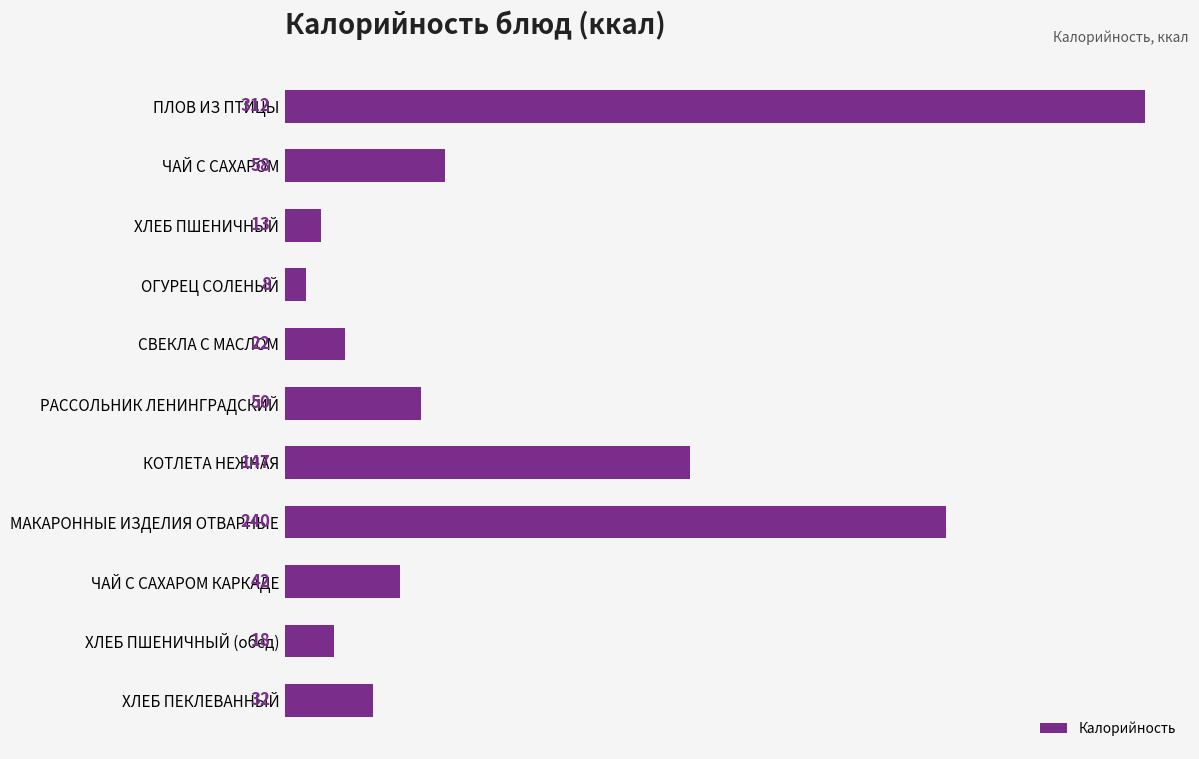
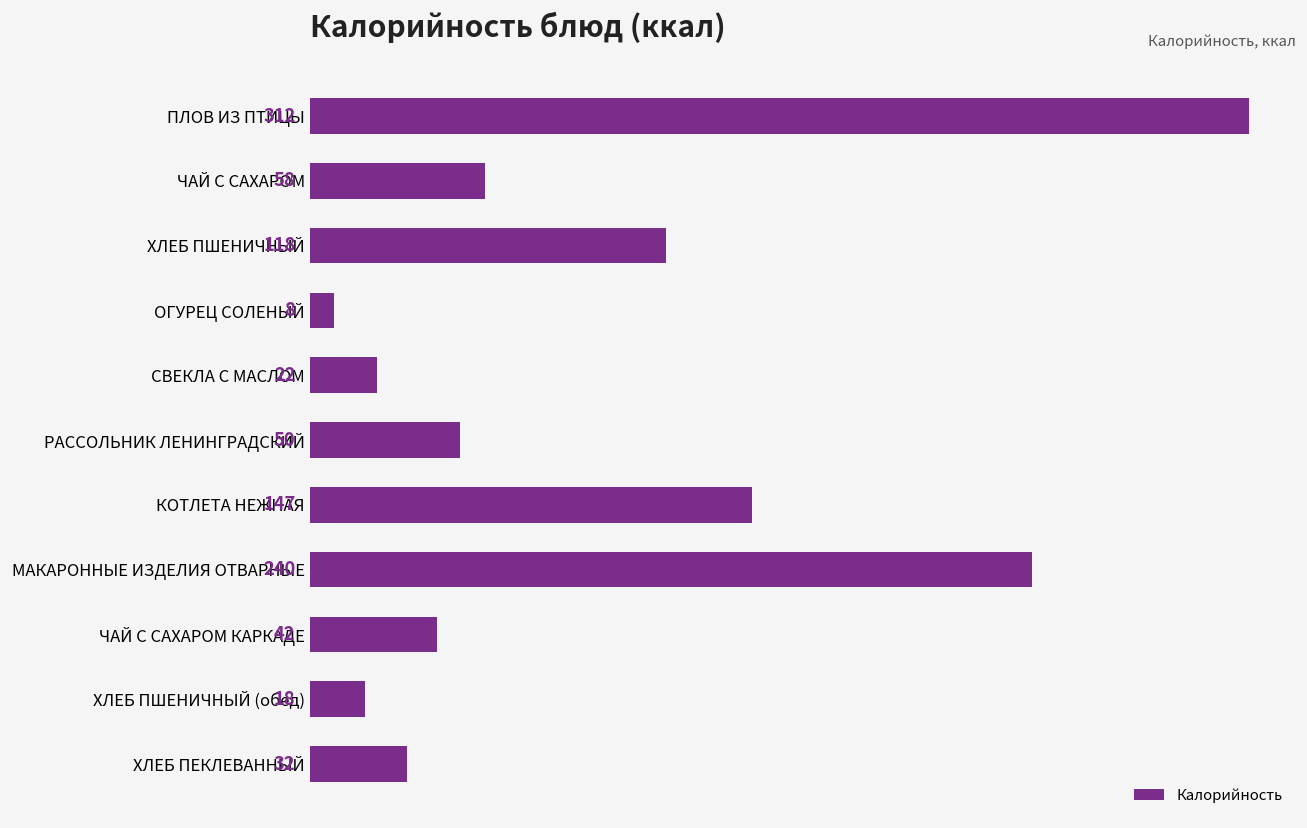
  {
-   "ХЛЕБ ПШЕНИЧНЫЙ": 13
+   "ХЛЕБ ПШЕНИЧНЫЙ": 118
  }
